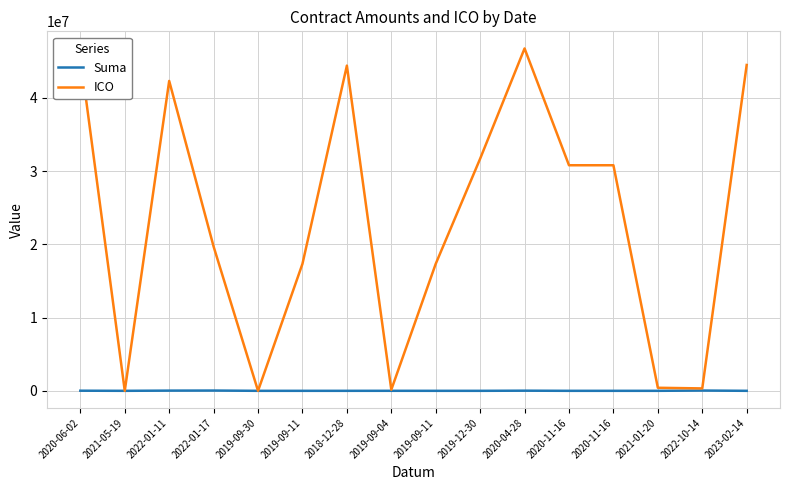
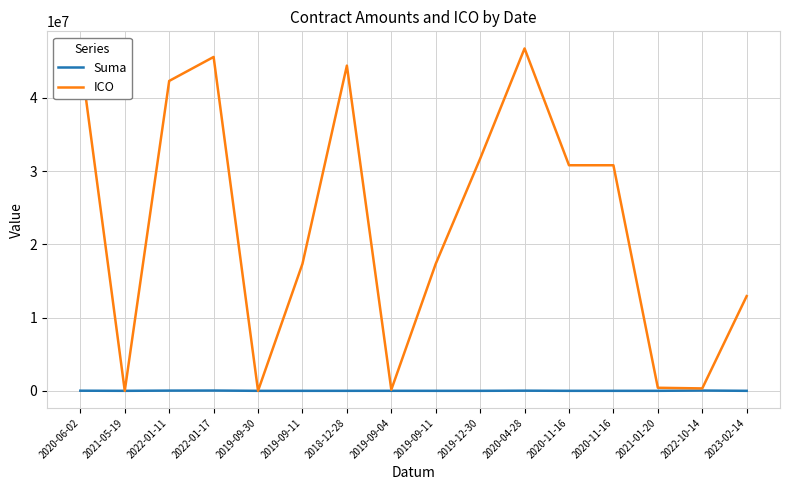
  {
    "Suma": {
      "2020-06-02": 0,
      "2022-01-11": 0,
      "2022-01-17": 0,
      "2018-12-28": 0,
      "2019-12-30": 0,
      "2020-04-28": 0,
      "2021-01-20": 0,
      "2023-02-14": 0
    },
    "ICO": {
      "2022-01-11": 42000000,
-     "2022-01-17": 20000000,
+     "2022-01-17": 46000000,
      "2018-12-28": 44000000,
      "2019-12-30": 32000000,
      "2020-04-28": 47000000,
      "2021-01-20": 0,
-     "2023-02-14": 44000000
+     "2023-02-14": 13000000
    }
  }
